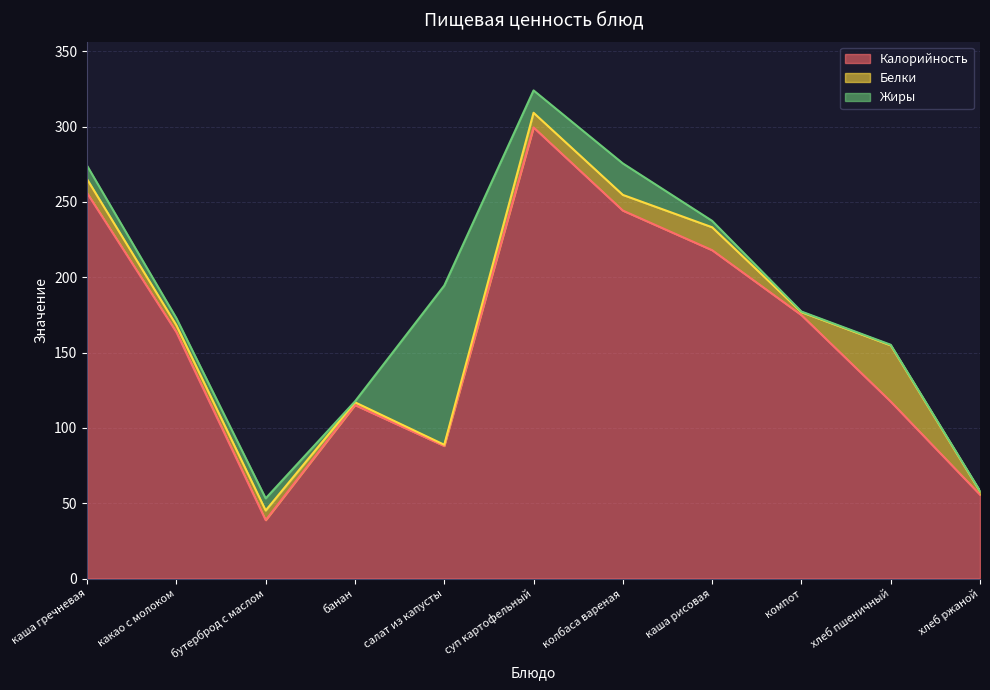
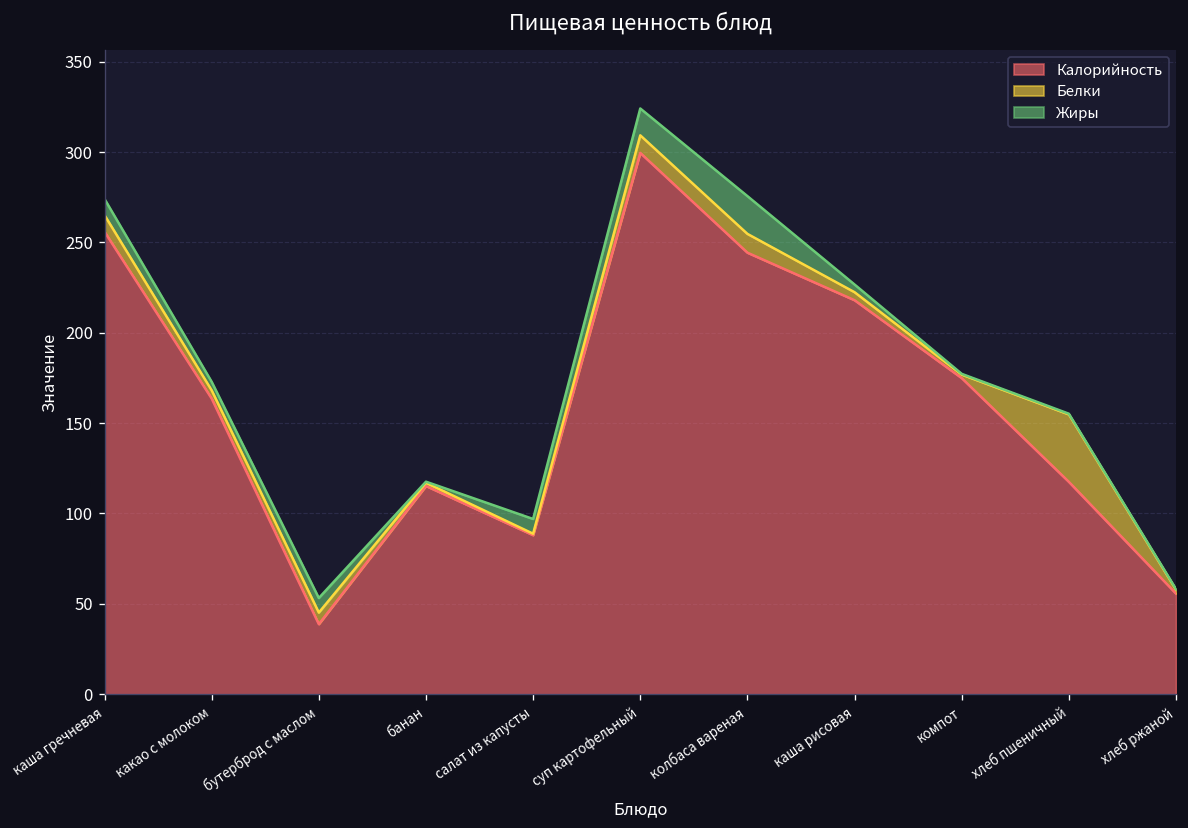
  {
    "Калорийность": {
      "каша гречневая": 256,
      "какао с молоком": 164,
      "бутерброд с маслом": 39,
      "банан": 115,
      "суп картофельный": 300,
      "колбаса вареная": 244,
      "каша рисовая": 218,
      "компот": 175,
      "хлеб пшеничный": 118,
      "хлеб ржаной": 56
    },
    "Белки": {
      "каша гречневая": 9,
      "какао с молоком": 5,
      "бутерброд с маслом": 6,
      "суп картофельный": 10,
      "колбаса вареная": 10,
-     "каша рисовая": 15
+     "каша рисовая": 4
    },
    "Жиры": {
      "каша гречневая": 9,
      "какао с молоком": 5,
      "бутерброд с маслом": 8,
-     "салат из капусты": 106,
+     "салат из капусты": 8,
      "суп картофельный": 15,
      "колбаса вареная": 21,
      "каша рисовая": 4
    }
  }
